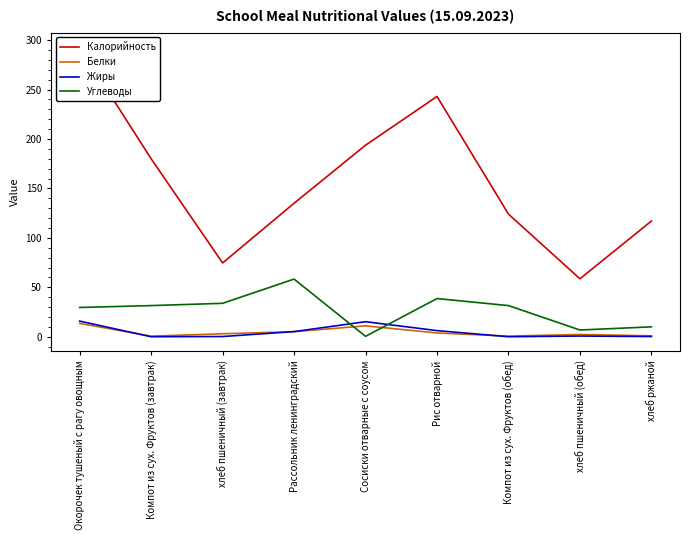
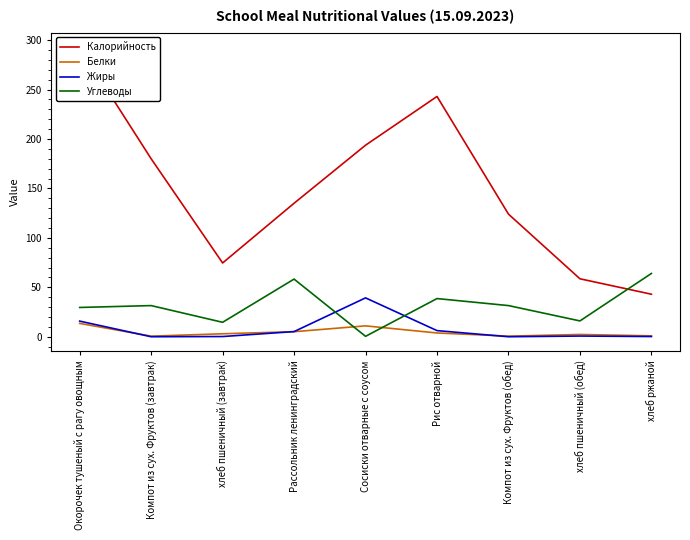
  {
    "Калорийность": {
      "Компот из сух. Фруктов (завтрак)": 180,
      "хлеб пшеничный (завтрак)": 70,
      "Рассольник ленинградский": 140,
      "Сосиски отварные с соусом": 190,
      "Рис отварной": 240,
      "Компот из сух. Фруктов (обед)": 120,
      "хлеб пшеничный (обед)": 60,
-     "хлеб ржаной": 120
+     "хлеб ржаной": 40
    },
    "Белки": {
      "хлеб пшеничный (завтрак)": 0,
      "Сосиски отварные с соусом": 10
    },
    "Жиры": {
      "хлеб пшеничный (завтрак)": 0,
-     "Сосиски отварные с соусом": 20
+     "Сосиски отварные с соусом": 40
    },
    "Углеводы": {
      "Окорочек тушеный с рагу овощным": 30,
      "Компот из сух. Фруктов (завтрак)": 30,
-     "хлеб пшеничный (завтрак)": 30,
+     "хлеб пшеничный (завтрак)": 10,
      "Рассольник ленинградский": 60,
      "Сосиски отварные с соусом": 0,
      "Рис отварной": 40,
      "Компот из сух. Фруктов (обед)": 30,
-     "хлеб пшеничный (обед)": 10,
-     "хлеб ржаной": 10
+     "хлеб пшеничный (обед)": 20,
+     "хлеб ржаной": 60
    }
  }
